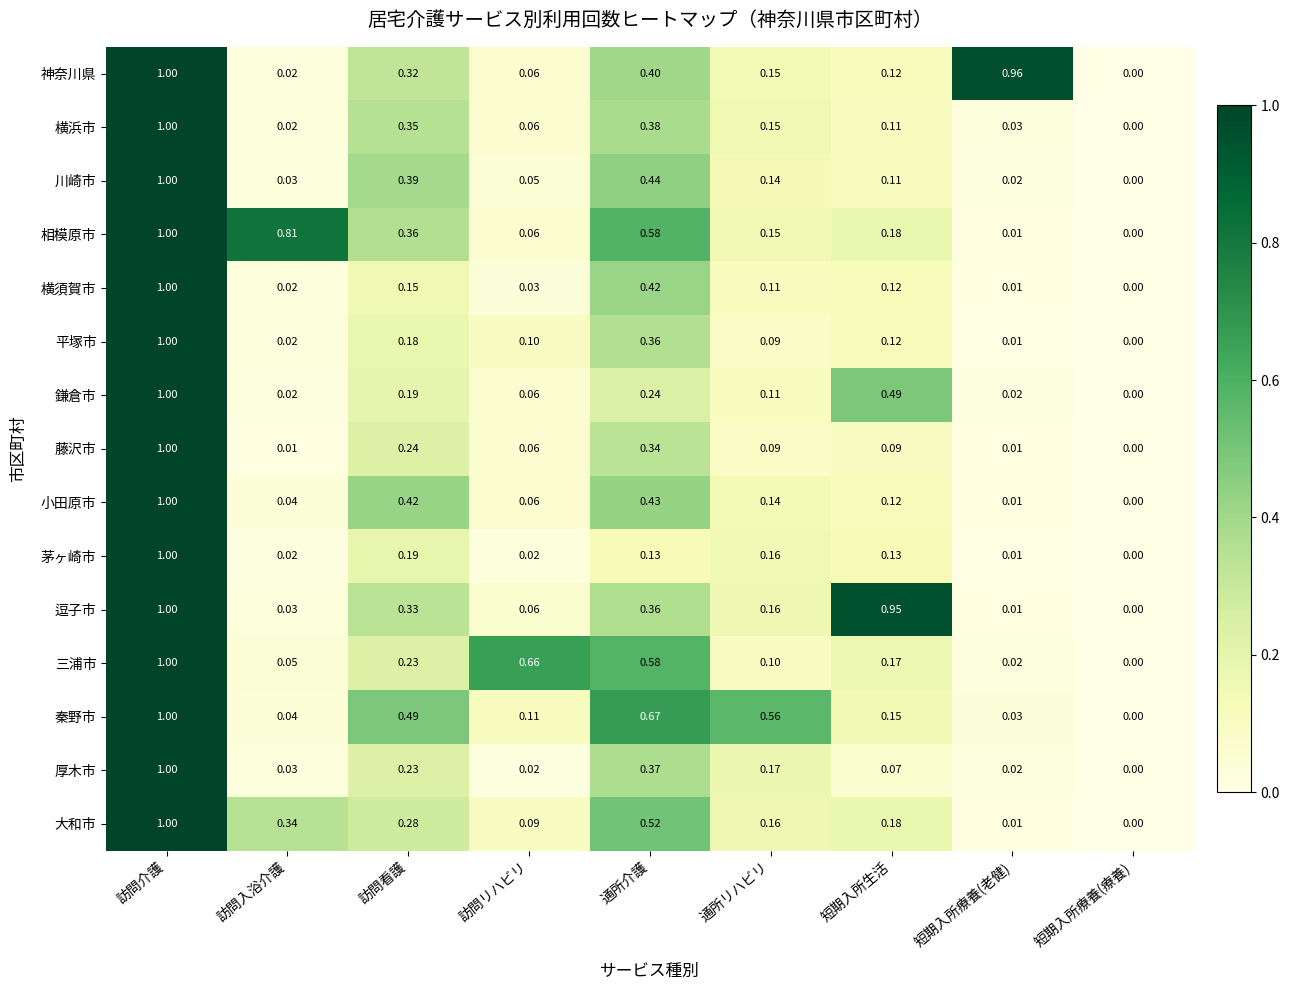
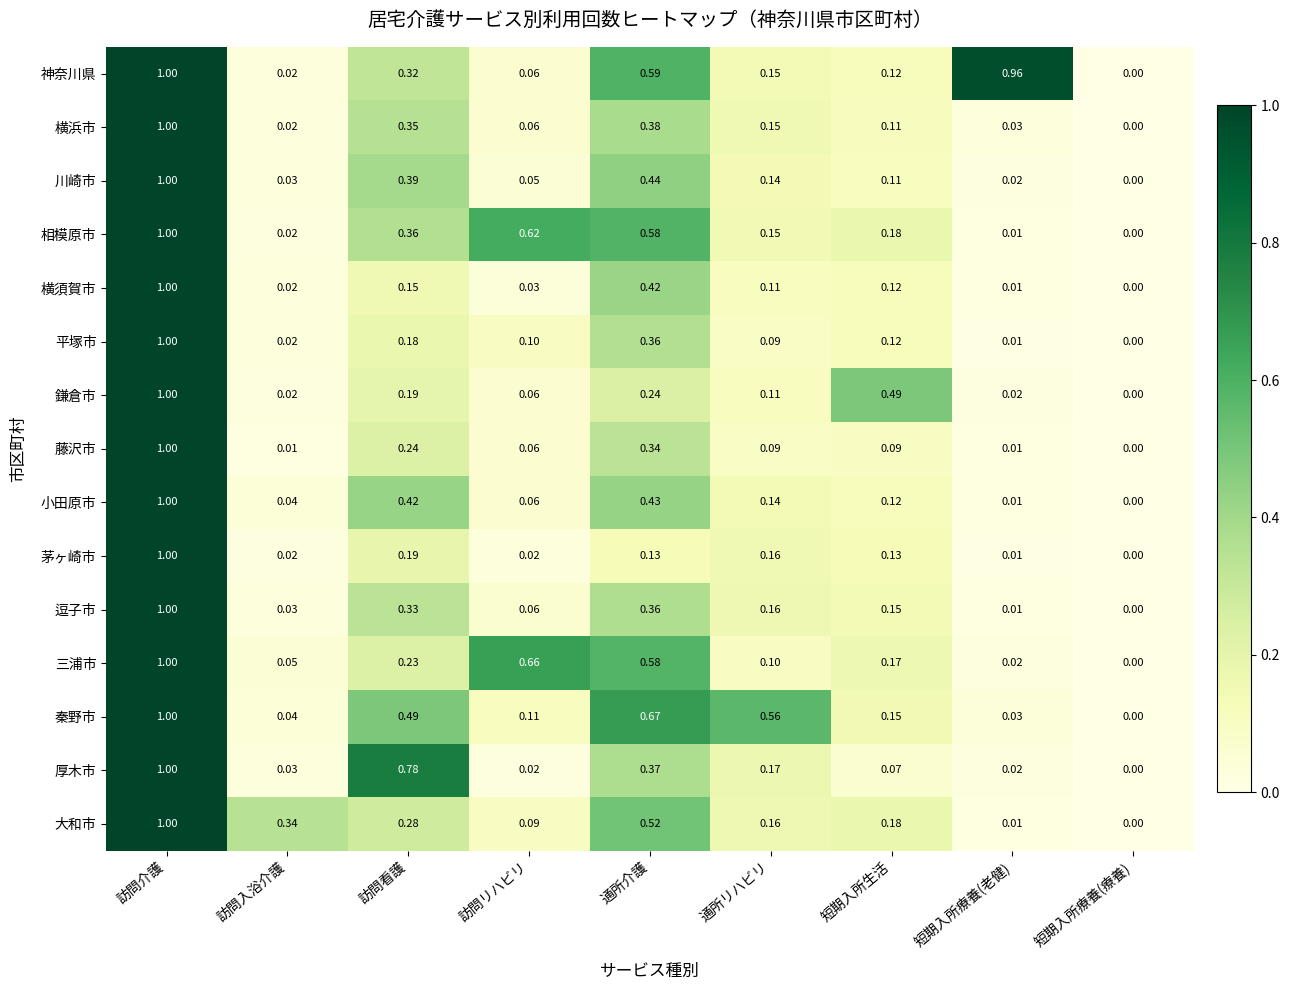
  {
    "神奈川県": {
      "訪問介護": 1.00,
      "訪問入浴介護": 0.02,
      "訪問看護": 0.32,
      "訪問リハビリ": 0.06,
-     "通所介護": 0.40,
+     "通所介護": 0.59,
      "通所リハビリ": 0.15,
      "短期入所生活": 0.12,
      "短期入所療養(老健)": 0.96,
      "短期入所療養(療養)": 0.00
    },
    "横浜市": {
      "訪問介護": 1.00,
      "訪問入浴介護": 0.02,
      "訪問看護": 0.35,
      "訪問リハビリ": 0.06,
      "通所介護": 0.38,
      "通所リハビリ": 0.15,
      "短期入所生活": 0.11,
      "短期入所療養(老健)": 0.03,
      "短期入所療養(療養)": 0.00
    },
    "川崎市": {
      "訪問介護": 1.00,
      "訪問入浴介護": 0.03,
      "訪問看護": 0.39,
      "訪問リハビリ": 0.05,
      "通所介護": 0.44,
      "通所リハビリ": 0.14,
      "短期入所生活": 0.11,
      "短期入所療養(老健)": 0.02,
      "短期入所療養(療養)": 0.00
    },
    "相模原市": {
      "訪問介護": 1.00,
-     "訪問入浴介護": 0.81,
+     "訪問入浴介護": 0.02,
      "訪問看護": 0.36,
-     "訪問リハビリ": 0.06,
+     "訪問リハビリ": 0.62,
      "通所介護": 0.58,
      "通所リハビリ": 0.15,
      "短期入所生活": 0.18,
      "短期入所療養(老健)": 0.01,
      "短期入所療養(療養)": 0.00
    },
    "横須賀市": {
      "訪問介護": 1.00,
      "訪問入浴介護": 0.02,
      "訪問看護": 0.15,
      "訪問リハビリ": 0.03,
      "通所介護": 0.42,
      "通所リハビリ": 0.11,
      "短期入所生活": 0.12,
      "短期入所療養(老健)": 0.01,
      "短期入所療養(療養)": 0.00
    },
    "平塚市": {
      "訪問介護": 1.00,
      "訪問入浴介護": 0.02,
      "訪問看護": 0.18,
      "訪問リハビリ": 0.10,
      "通所介護": 0.36,
      "通所リハビリ": 0.09,
      "短期入所生活": 0.12,
      "短期入所療養(老健)": 0.01,
      "短期入所療養(療養)": 0.00
    },
    "鎌倉市": {
      "訪問介護": 1.00,
      "訪問入浴介護": 0.02,
      "訪問看護": 0.19,
      "訪問リハビリ": 0.06,
      "通所介護": 0.24,
      "通所リハビリ": 0.11,
      "短期入所生活": 0.49,
      "短期入所療養(老健)": 0.02,
      "短期入所療養(療養)": 0.00
    },
    "藤沢市": {
      "訪問介護": 1.00,
      "訪問入浴介護": 0.01,
      "訪問看護": 0.24,
      "訪問リハビリ": 0.06,
      "通所介護": 0.34,
      "通所リハビリ": 0.09,
      "短期入所生活": 0.09,
      "短期入所療養(老健)": 0.01,
      "短期入所療養(療養)": 0.00
    },
    "小田原市": {
      "訪問介護": 1.00,
      "訪問入浴介護": 0.04,
      "訪問看護": 0.42,
      "訪問リハビリ": 0.06,
      "通所介護": 0.43,
      "通所リハビリ": 0.14,
      "短期入所生活": 0.12,
      "短期入所療養(老健)": 0.01,
      "短期入所療養(療養)": 0.00
    },
    "茅ヶ崎市": {
      "訪問介護": 1.00,
      "訪問入浴介護": 0.02,
      "訪問看護": 0.19,
      "訪問リハビリ": 0.02,
      "通所介護": 0.13,
      "通所リハビリ": 0.16,
      "短期入所生活": 0.13,
      "短期入所療養(老健)": 0.01,
      "短期入所療養(療養)": 0.00
    },
    "逗子市": {
      "訪問介護": 1.00,
      "訪問入浴介護": 0.03,
      "訪問看護": 0.33,
      "訪問リハビリ": 0.06,
      "通所介護": 0.36,
      "通所リハビリ": 0.16,
-     "短期入所生活": 0.95,
+     "短期入所生活": 0.15,
      "短期入所療養(老健)": 0.01,
      "短期入所療養(療養)": 0.00
    },
    "三浦市": {
      "訪問介護": 1.00,
      "訪問入浴介護": 0.05,
      "訪問看護": 0.23,
      "訪問リハビリ": 0.66,
      "通所介護": 0.58,
      "通所リハビリ": 0.10,
      "短期入所生活": 0.17,
      "短期入所療養(老健)": 0.02,
      "短期入所療養(療養)": 0.00
    },
    "秦野市": {
      "訪問介護": 1.00,
      "訪問入浴介護": 0.04,
      "訪問看護": 0.49,
      "訪問リハビリ": 0.11,
      "通所介護": 0.67,
      "通所リハビリ": 0.56,
      "短期入所生活": 0.15,
      "短期入所療養(老健)": 0.03,
      "短期入所療養(療養)": 0.00
    },
    "厚木市": {
      "訪問介護": 1.00,
      "訪問入浴介護": 0.03,
-     "訪問看護": 0.23,
+     "訪問看護": 0.78,
      "訪問リハビリ": 0.02,
      "通所介護": 0.37,
      "通所リハビリ": 0.17,
      "短期入所生活": 0.07,
      "短期入所療養(老健)": 0.02,
      "短期入所療養(療養)": 0.00
    },
    "大和市": {
      "訪問介護": 1.00,
      "訪問入浴介護": 0.34,
      "訪問看護": 0.28,
      "訪問リハビリ": 0.09,
      "通所介護": 0.52,
      "通所リハビリ": 0.16,
      "短期入所生活": 0.18,
      "短期入所療養(老健)": 0.01,
      "短期入所療養(療養)": 0.00
    }
  }
